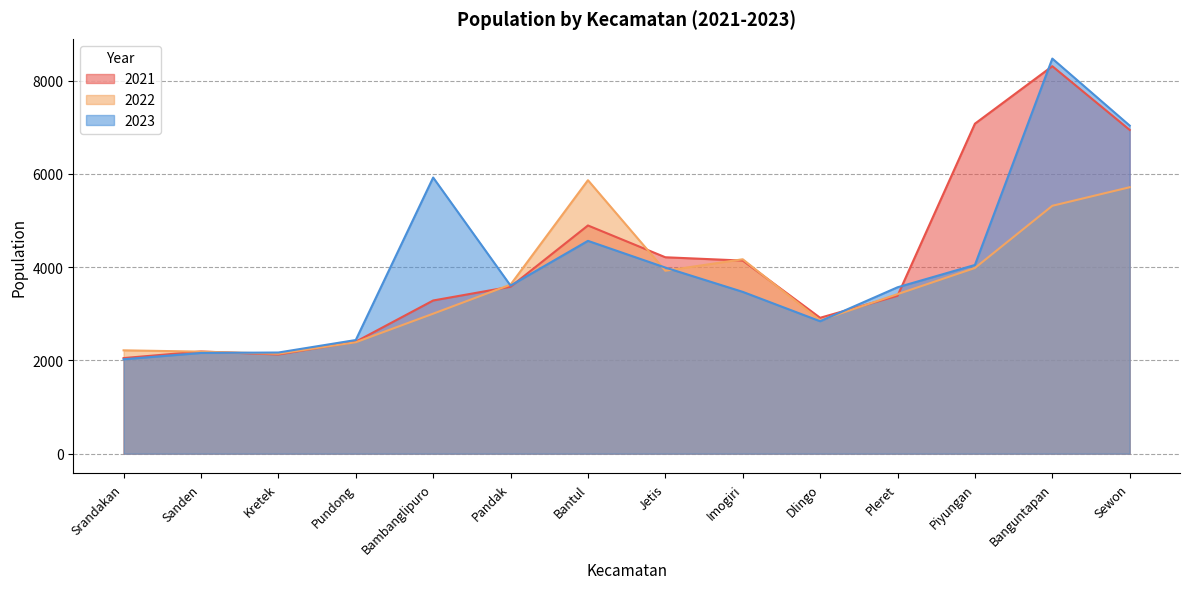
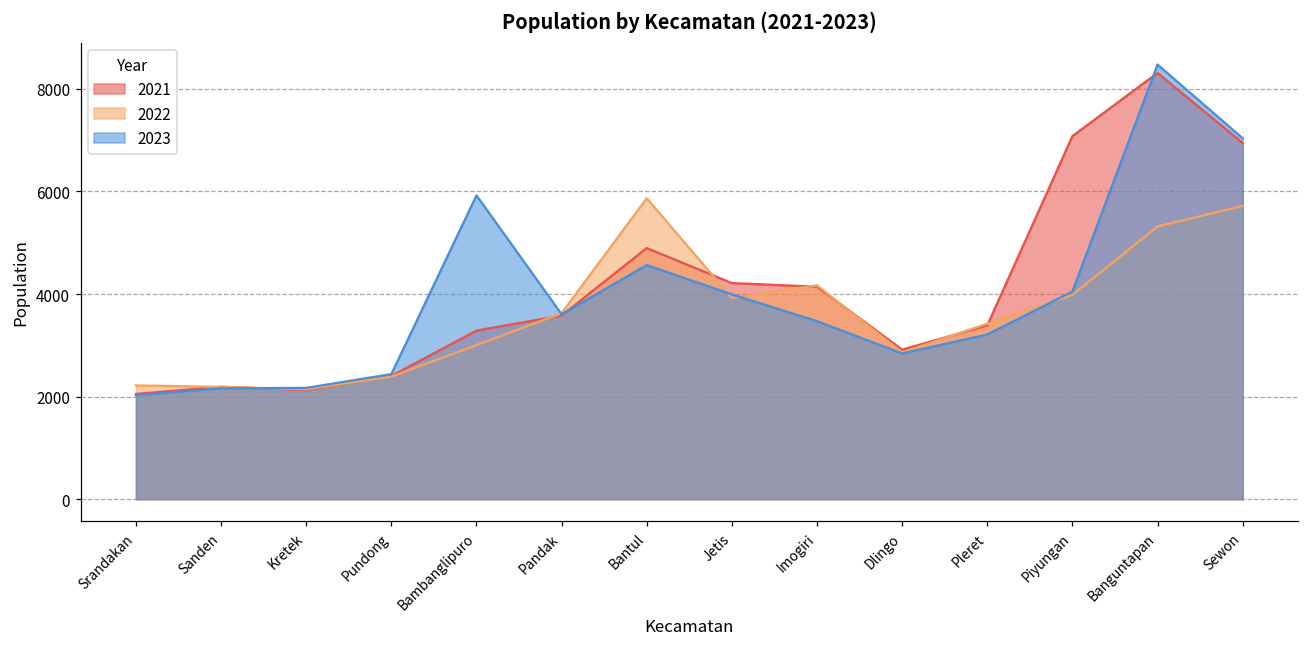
  {
    "2021": {
      "Bambanglipuro": 3300,
      "Bantul": 4900,
      "Jetis": 4200,
      "Dlingo": 2900,
      "Piyungan": 7100,
      "Banguntapan": 8300,
      "Sewon": 6900
    },
    "2022": {
      "Srandakan": 2200,
      "Bambanglipuro": 3000,
      "Bantul": 5900,
      "Jetis": 3900,
      "Piyungan": 4000,
      "Banguntapan": 5300,
      "Sewon": 5700
    },
    "2023": {
      "Bambanglipuro": 5900,
      "Bantul": 4600,
      "Jetis": 4000,
      "Imogiri": 3500,
-     "Pleret": 3600,
+     "Pleret": 3200,
      "Piyungan": 4000,
      "Banguntapan": 8500,
      "Sewon": 7000
    }
  }
